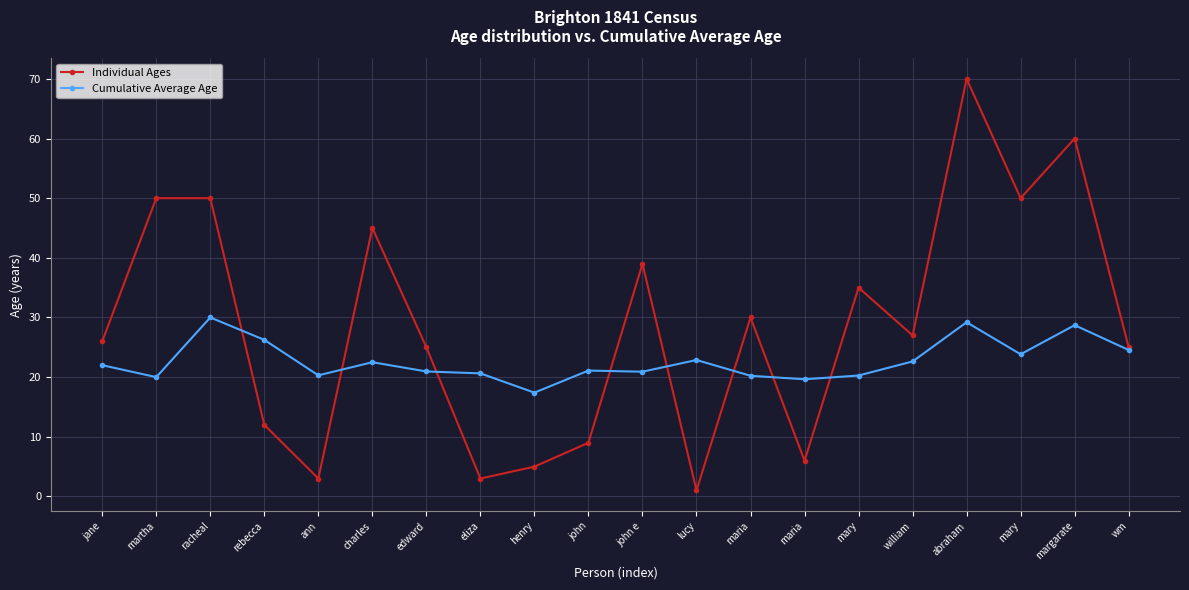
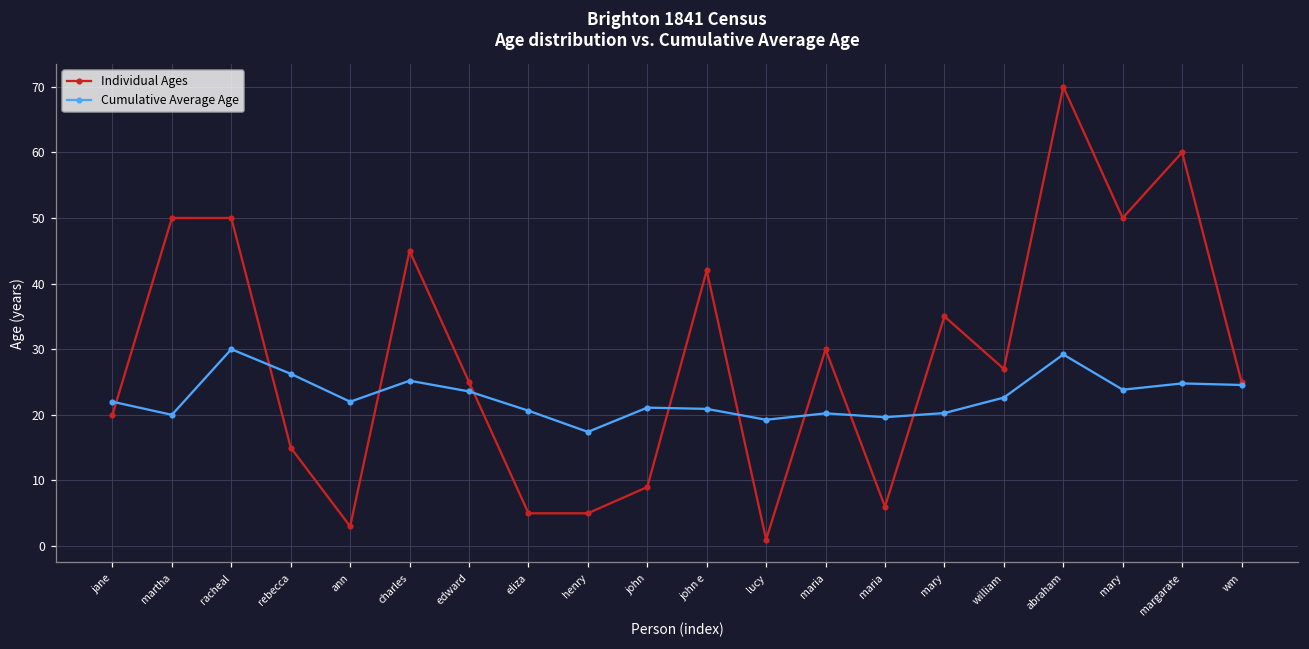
  {
    "Individual Ages": {
-     "jane": 26,
+     "jane": 20,
      "martha": 50,
      "racheal": 50,
-     "rebecca": 12,
+     "rebecca": 15,
      "ann": 3,
      "charles": 45,
      "edward": 25,
-     "eliza": 3,
+     "eliza": 5,
      "henry": 5,
      "john": 9,
-     "john e": 39,
+     "john e": 42,
      "lucy": 1,
      "william": 27,
      "abraham": 70,
      "margarate": 60,
      "wm": 25
    },
    "Cumulative Average Age": {
      "jane": 22,
      "martha": 20,
      "racheal": 30,
      "rebecca": 26,
-     "ann": 20,
-     "charles": 23,
-     "edward": 21,
+     "ann": 22,
+     "charles": 25,
+     "edward": 24,
      "eliza": 21,
      "henry": 17,
      "john": 21,
      "john e": 21,
-     "lucy": 23,
+     "lucy": 19,
      "william": 23,
      "abraham": 29,
-     "margarate": 29,
+     "margarate": 25,
      "wm": 25
    }
  }
